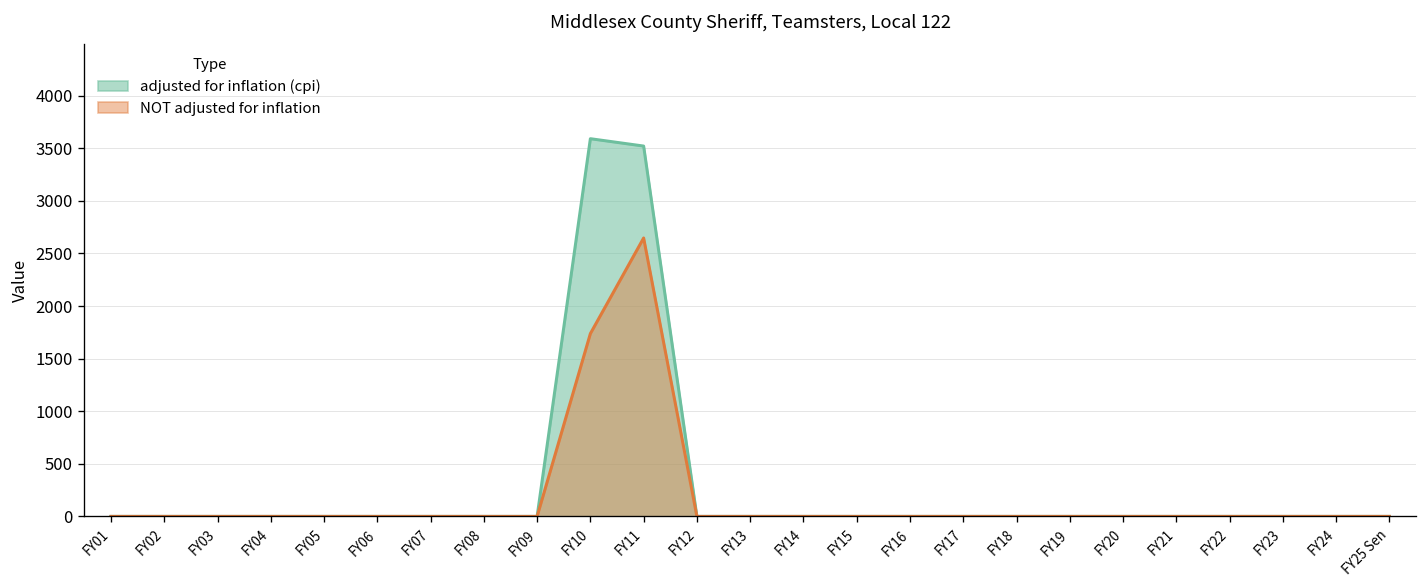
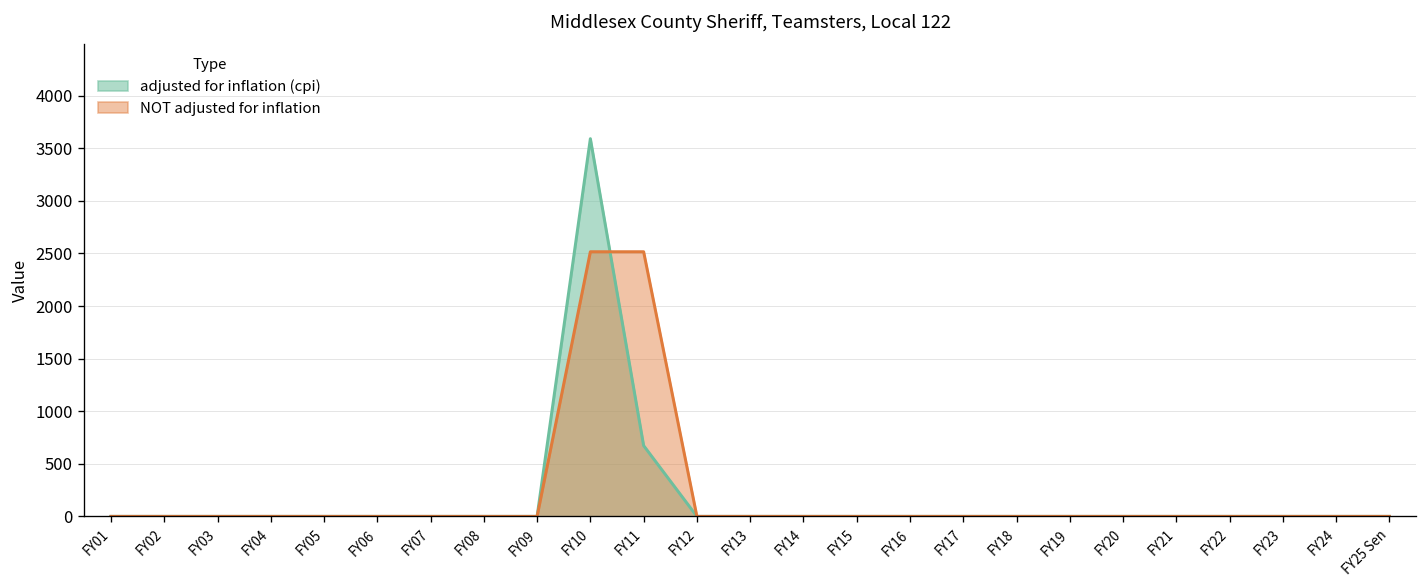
  {
    "adjusted for inflation (cpi)": {
      "FY10": 3600,
-     "FY11": 3500
+     "FY11": 700
    },
    "NOT adjusted for inflation": {
-     "FY10": 1700,
-     "FY11": 2600
+     "FY10": 2500,
+     "FY11": 2500
    }
  }
